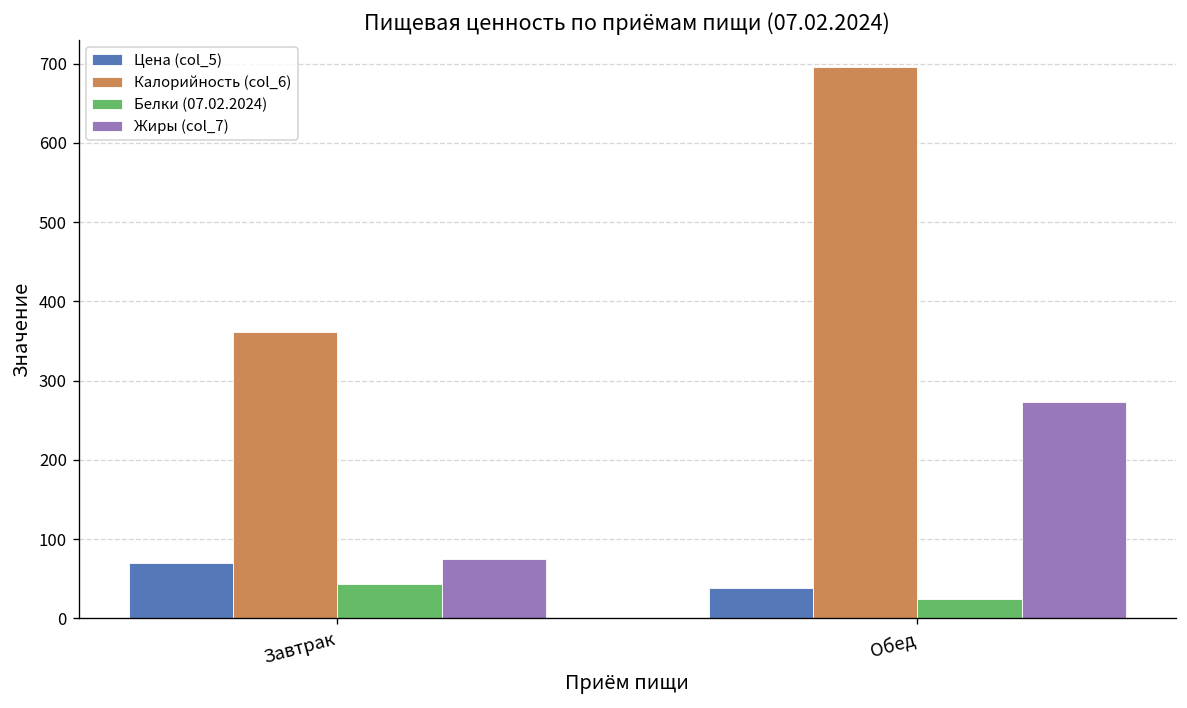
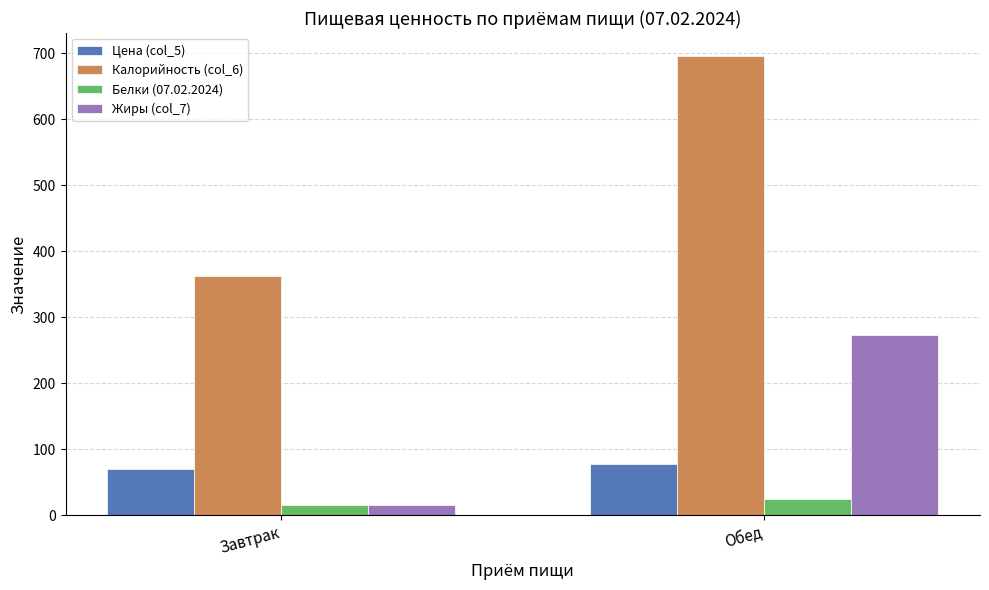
  {
    "Цена (col_5)": {
      "Завтрак": 70,
-     "Обед": 40
+     "Обед": 80
    },
    "Калорийность (col_6)": {
      "Завтрак": 360,
      "Обед": 700
    },
    "Белки (07.02.2024)": {
-     "Завтрак": 40,
+     "Завтрак": 20,
      "Обед": 20
    },
    "Жиры (col_7)": {
-     "Завтрак": 80,
+     "Завтрак": 20,
      "Обед": 270
    }
  }
